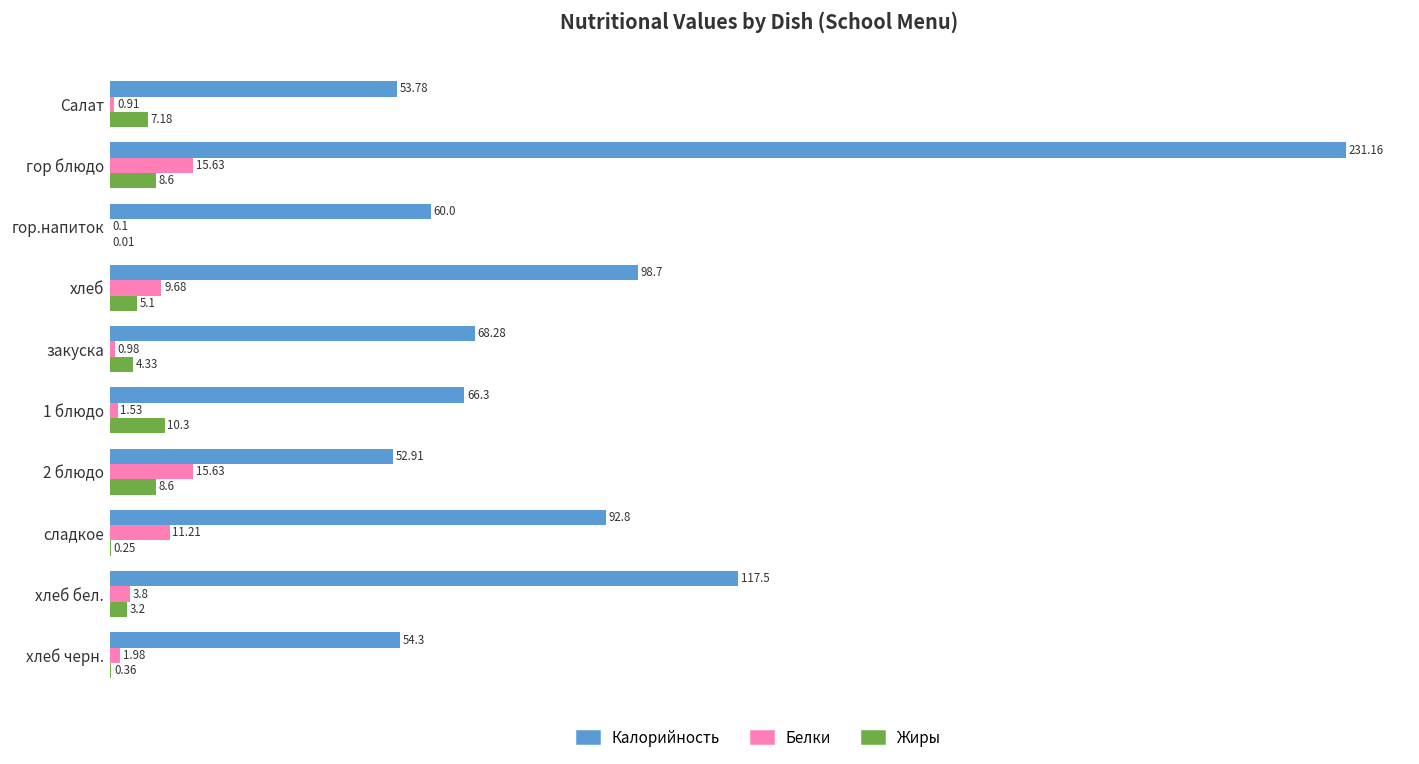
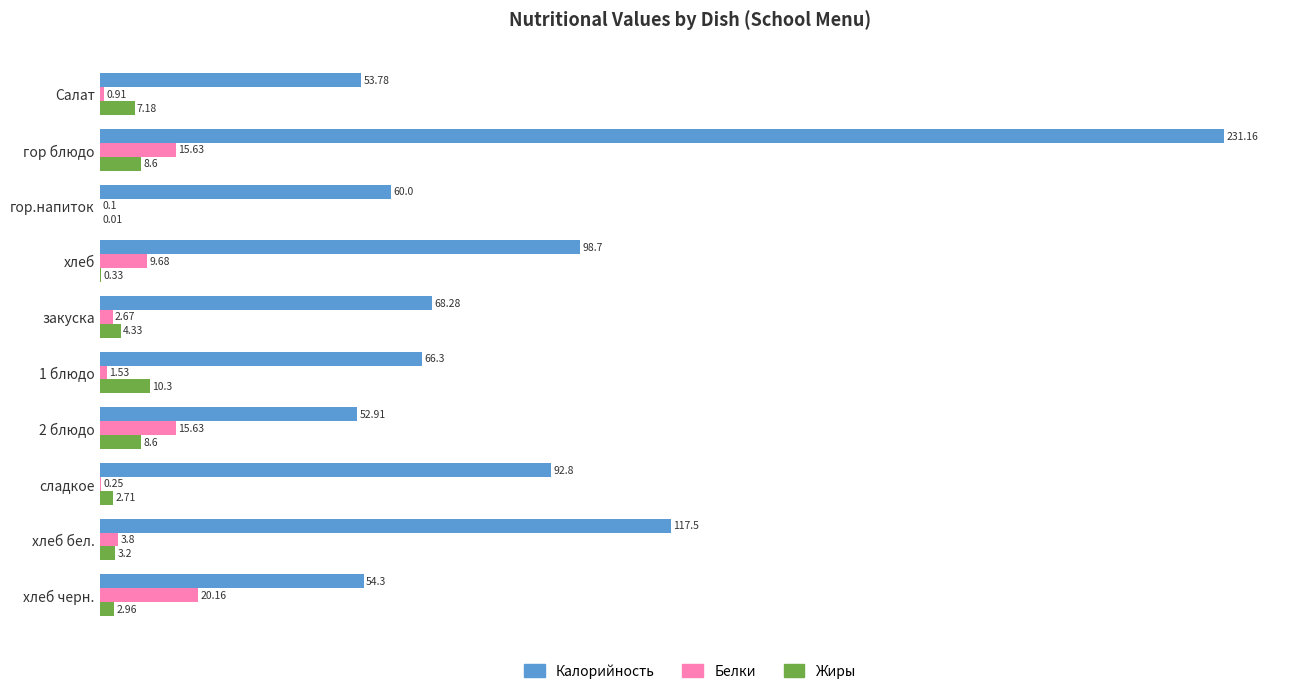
  {
    "Калорийность": {
      "Салат": 53.78,
      "гор блюдо": 231.16,
      "гор.напиток": 60.0,
      "хлеб": 98.7,
      "закуска": 68.28,
      "1 блюдо": 66.3,
      "2 блюдо": 52.91,
      "сладкое": 92.8,
      "хлеб бел.": 117.5,
      "хлеб черн.": 54.3
    },
    "Белки": {
      "Салат": 0.91,
      "гор блюдо": 15.63,
      "гор.напиток": 0.1,
      "хлеб": 9.68,
-     "закуска": 0.98,
+     "закуска": 2.67,
      "1 блюдо": 1.53,
      "2 блюдо": 15.63,
-     "сладкое": 11.21,
+     "сладкое": 0.25,
      "хлеб бел.": 3.8,
-     "хлеб черн.": 1.98
+     "хлеб черн.": 20.16
    },
    "Жиры": {
      "Салат": 7.18,
      "гор блюдо": 8.6,
      "гор.напиток": 0.01,
-     "хлеб": 5.1,
+     "хлеб": 0.33,
      "закуска": 4.33,
      "1 блюдо": 10.3,
      "2 блюдо": 8.6,
-     "сладкое": 0.25,
+     "сладкое": 2.71,
      "хлеб бел.": 3.2,
-     "хлеб черн.": 0.36
+     "хлеб черн.": 2.96
    }
  }
